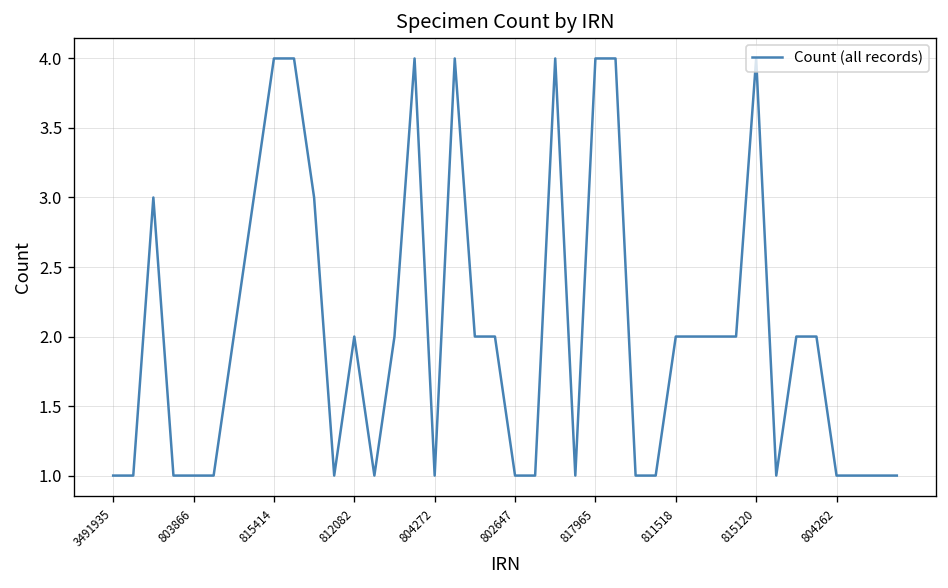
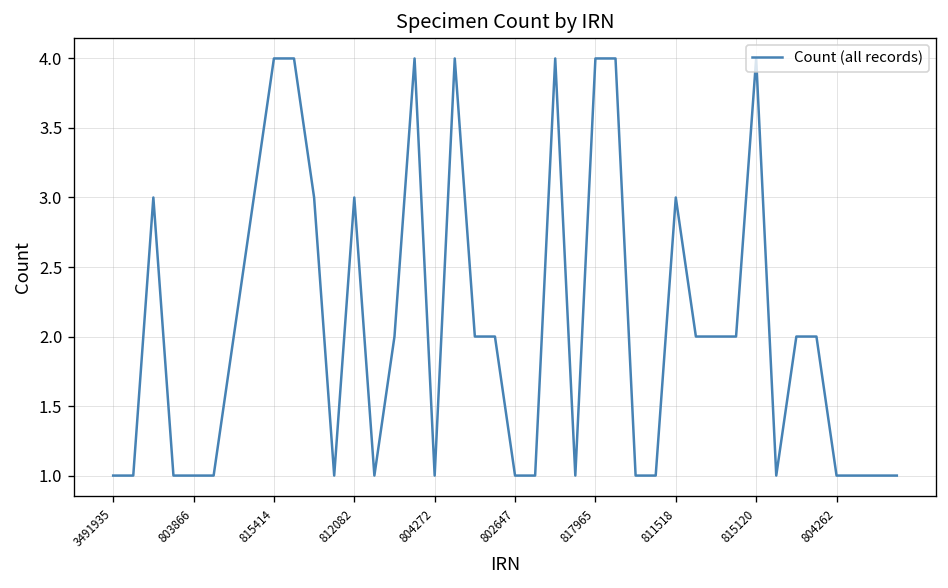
  {
    "3491935": 1,
    "803866": 1,
    "815414": 4,
-   "812082": 2,
+   "812082": 3,
    "804272": 1,
    "802647": 1,
    "817965": 4,
-   "811518": 2,
+   "811518": 3,
    "804262": 1
  }
